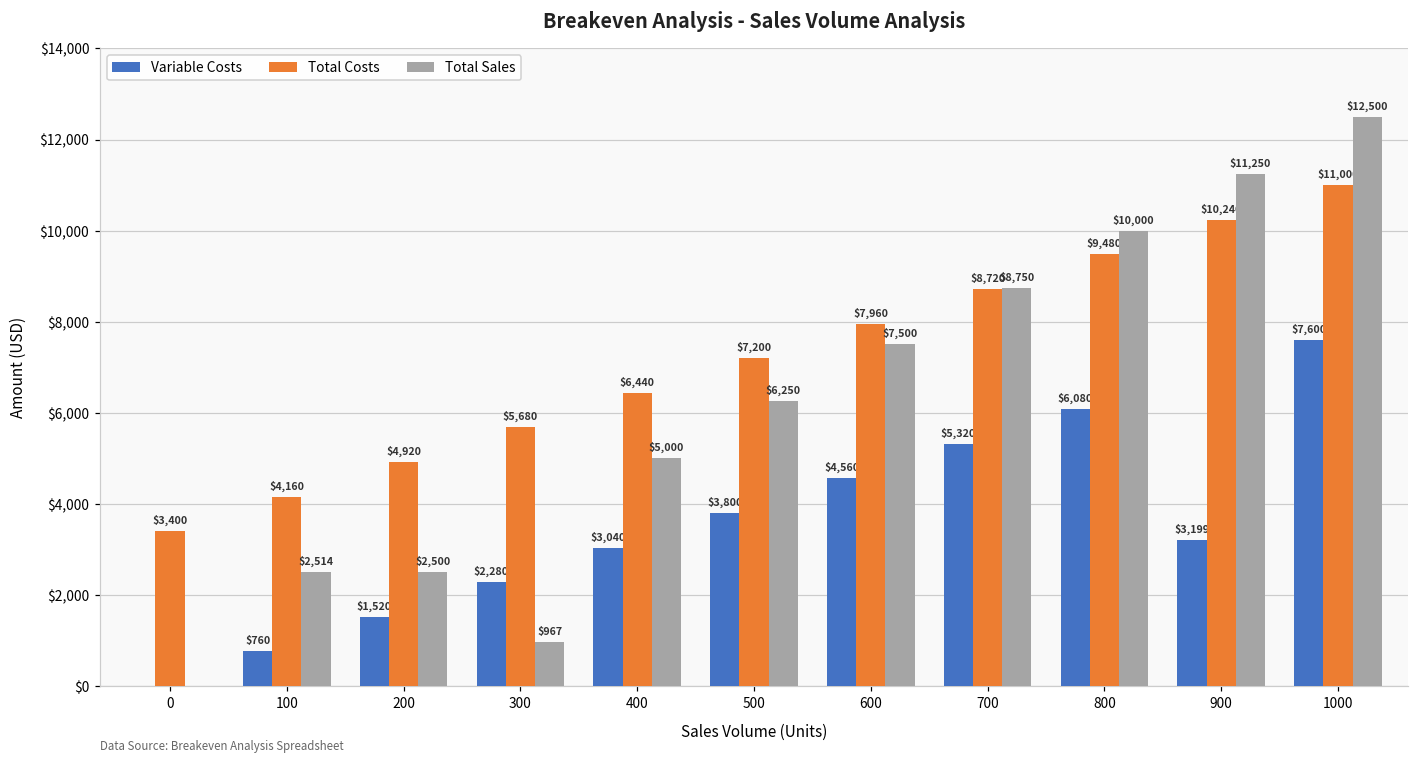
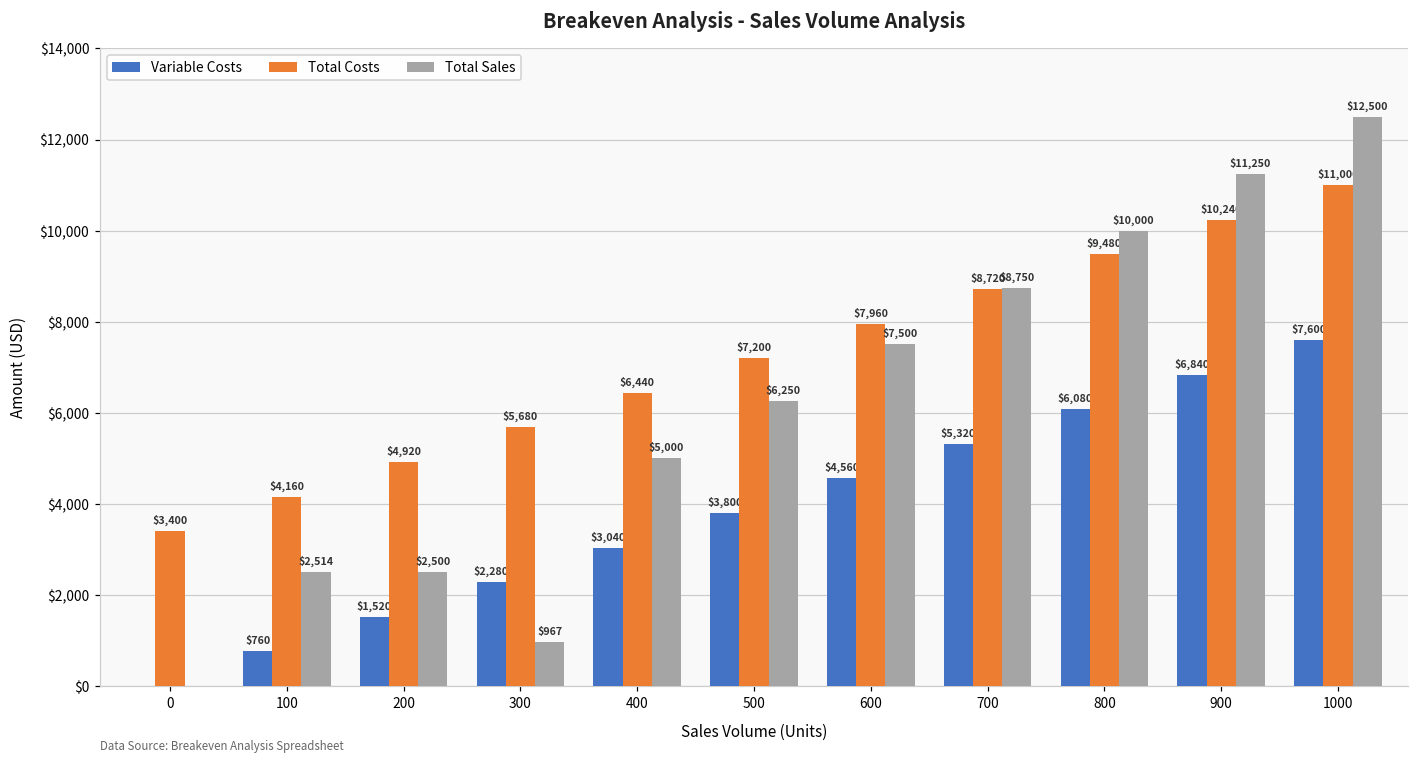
  {
    "Variable Costs": {
      "100": "$760",
      "200": "$1,520",
      "300": "$2,280",
      "400": "$3,040",
      "500": "$3,800",
      "600": "$4,560",
      "700": "$5,320",
      "800": "$6,080",
-     "900": "$3,199",
+     "900": "$6,840",
      "1000": "$7,600"
    },
    "Total Costs": {
      "0": "$3,400",
      "100": "$4,160",
      "200": "$4,920",
      "300": "$5,680",
      "400": "$6,440",
      "500": "$7,200",
      "600": "$7,960",
      "700": "$8,720",
      "800": "$9,480",
      "900": "$10,240",
      "1000": "$11,000"
    },
    "Total Sales": {
      "100": "$2,514",
      "200": "$2,500",
      "300": "$967",
      "400": "$5,000",
      "500": "$6,250",
      "600": "$7,500",
      "700": "$8,750",
      "800": "$10,000",
      "900": "$11,250",
      "1000": "$12,500"
    }
  }
